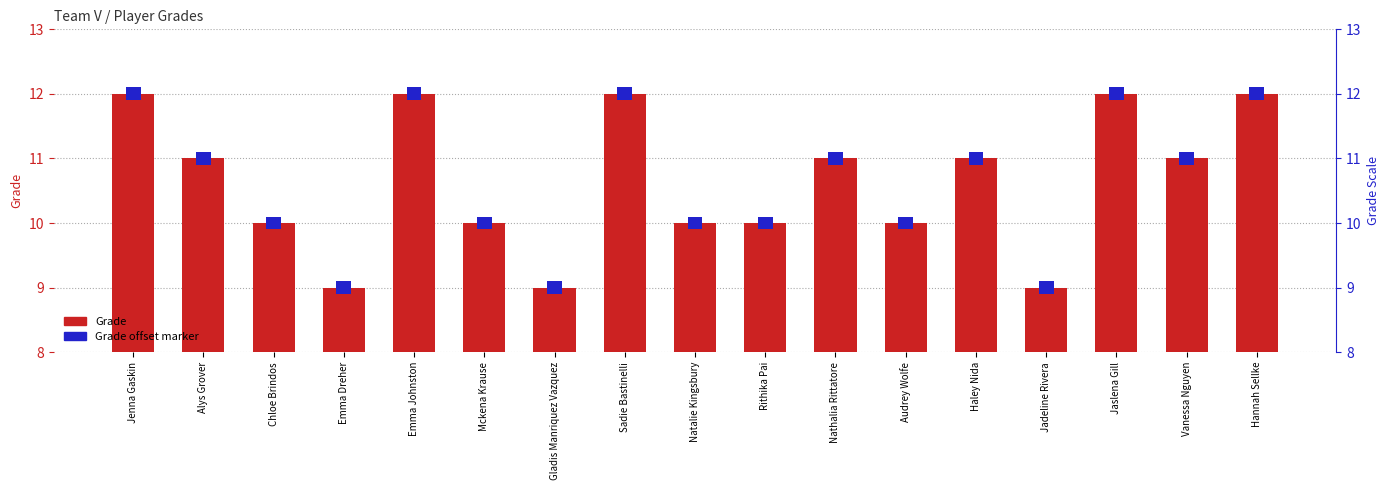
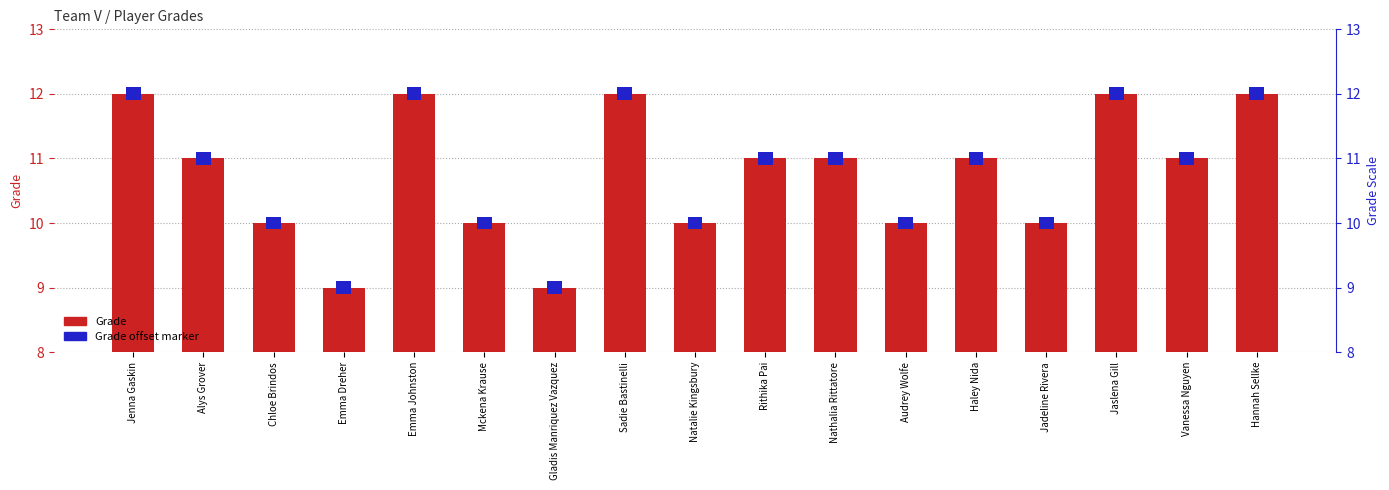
  {
    "Grade": {
-     "Rithika Pai": 10,
-     "Jadeline Rivera": 9
+     "Rithika Pai": 11,
+     "Jadeline Rivera": 10
    }
  }
